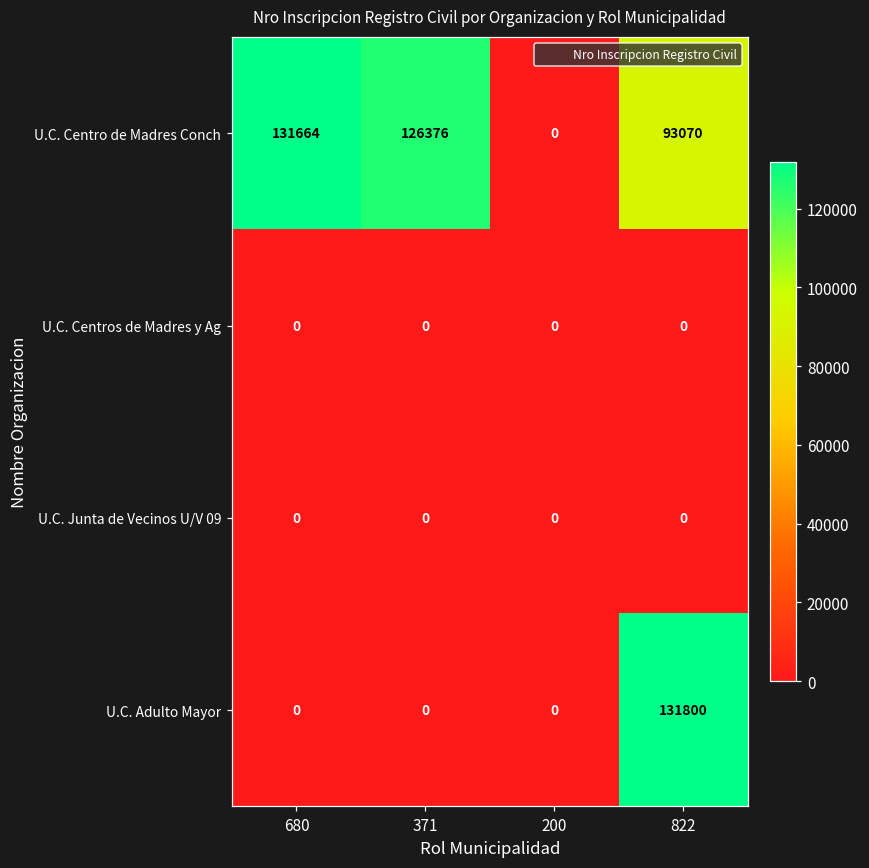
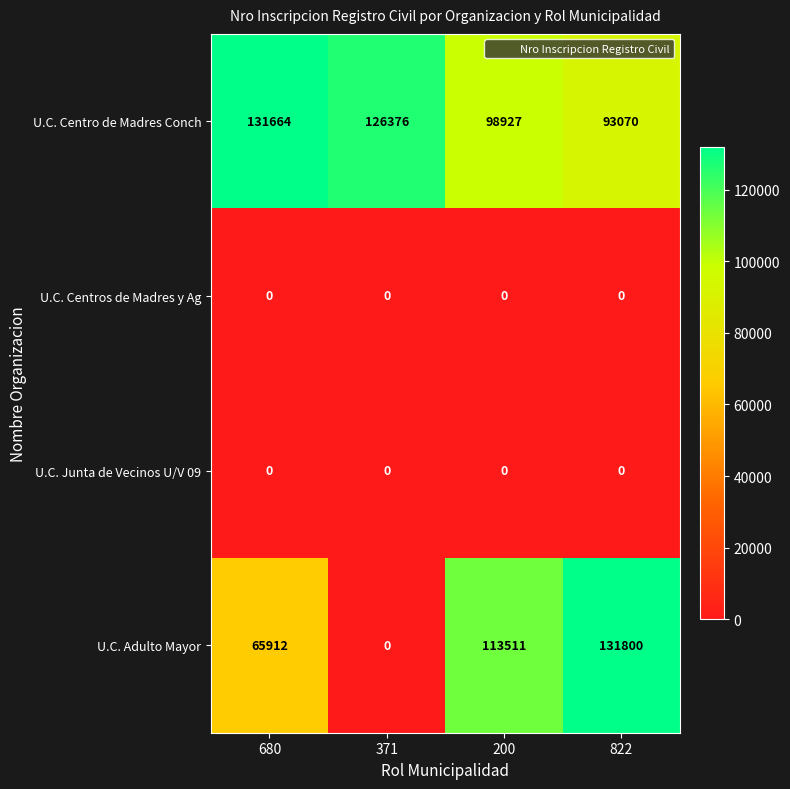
  {
    "U.C. Centro de Madres Conch": {
      "680": 131664,
      "371": 126376,
-     "200": 0,
+     "200": 98927,
      "822": 93070
    },
    "U.C. Centros de Madres y Ag": {
      "680": 0,
      "371": 0,
      "200": 0,
      "822": 0
    },
    "U.C. Junta de Vecinos U/V 09": {
      "680": 0,
      "371": 0,
      "200": 0,
      "822": 0
    },
    "U.C. Adulto Mayor": {
-     "680": 0,
+     "680": 65912,
      "371": 0,
-     "200": 0,
+     "200": 113511,
      "822": 131800
    }
  }
